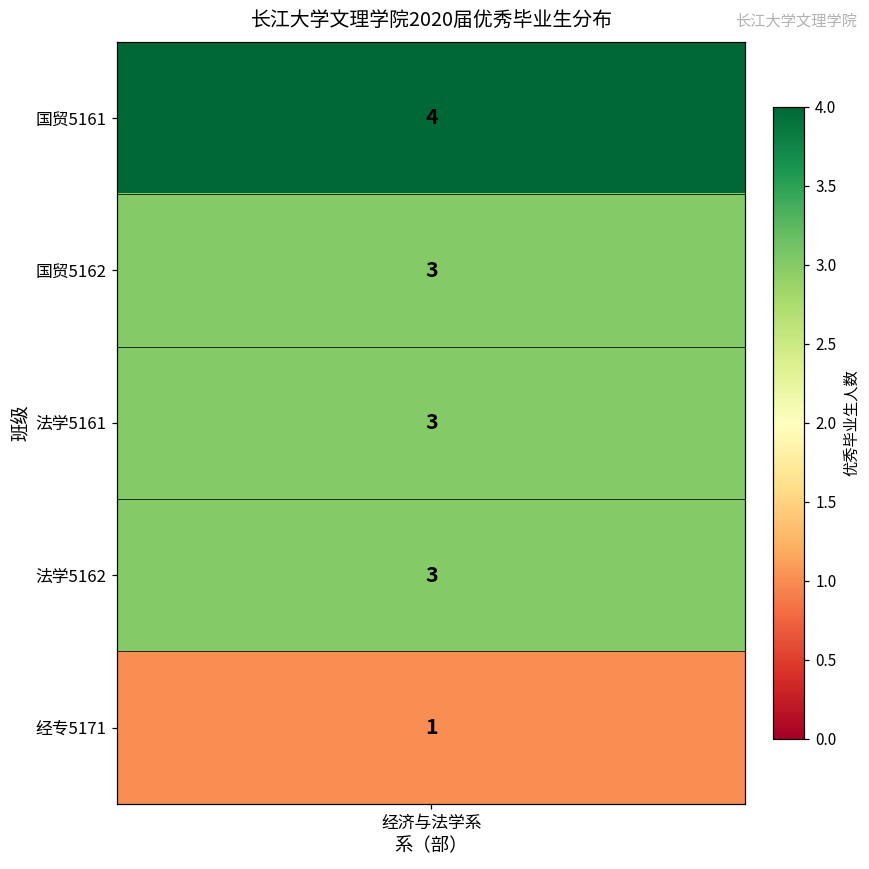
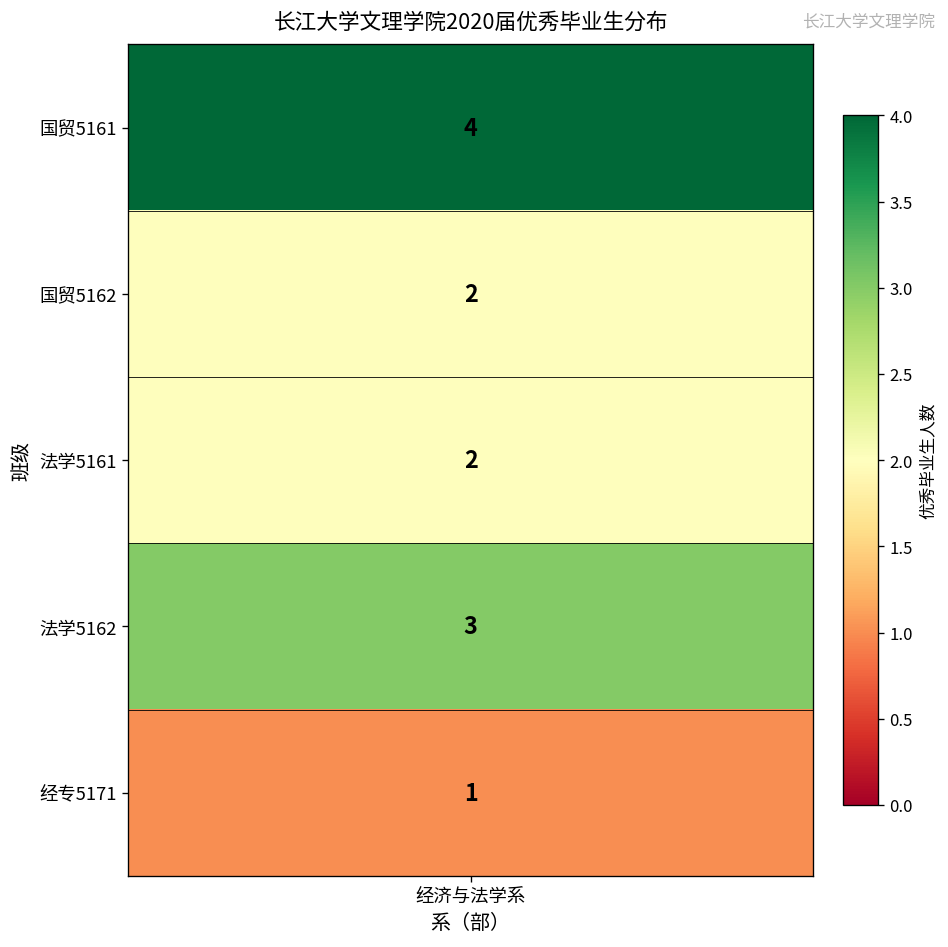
  {
    "国贸5161": {
      "经济与法学系": 4
    },
    "国贸5162": {
-     "经济与法学系": 3
+     "经济与法学系": 2
    },
    "法学5161": {
-     "经济与法学系": 3
+     "经济与法学系": 2
    },
    "法学5162": {
      "经济与法学系": 3
    },
    "经专5171": {
      "经济与法学系": 1
    }
  }
